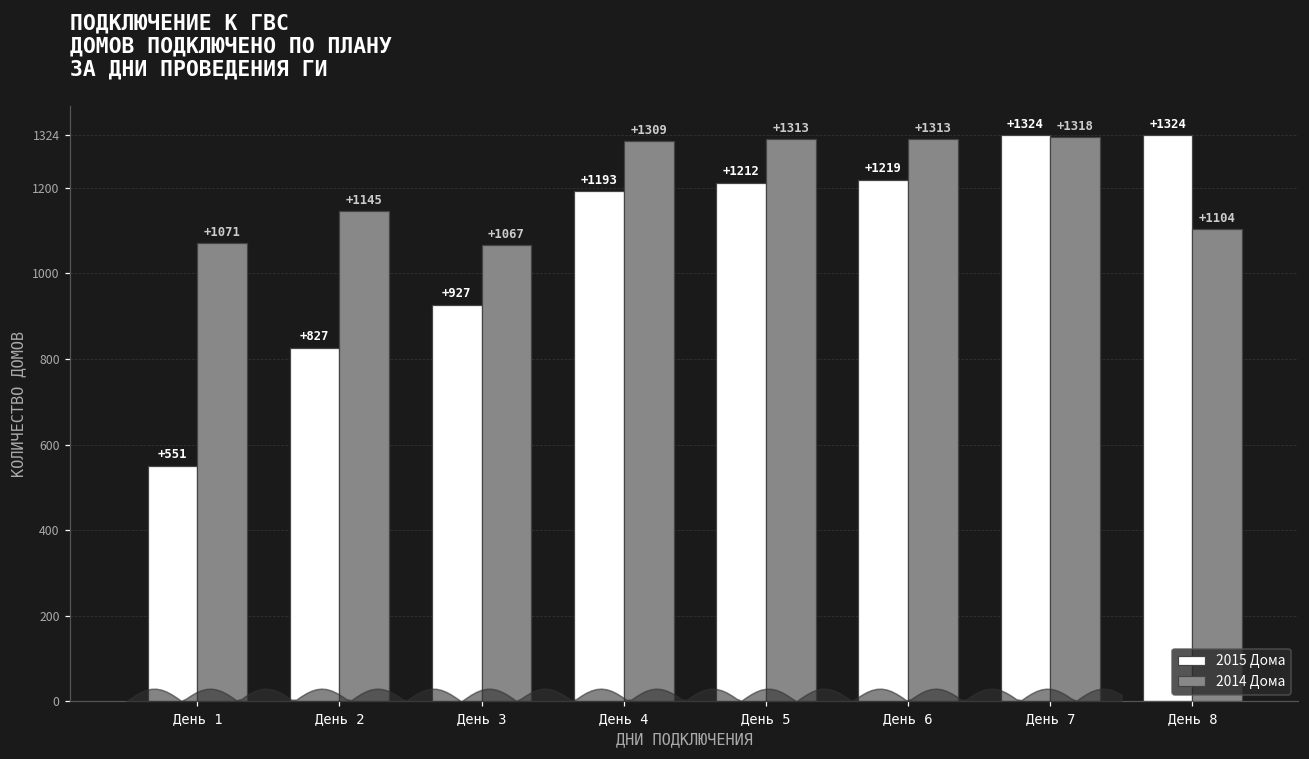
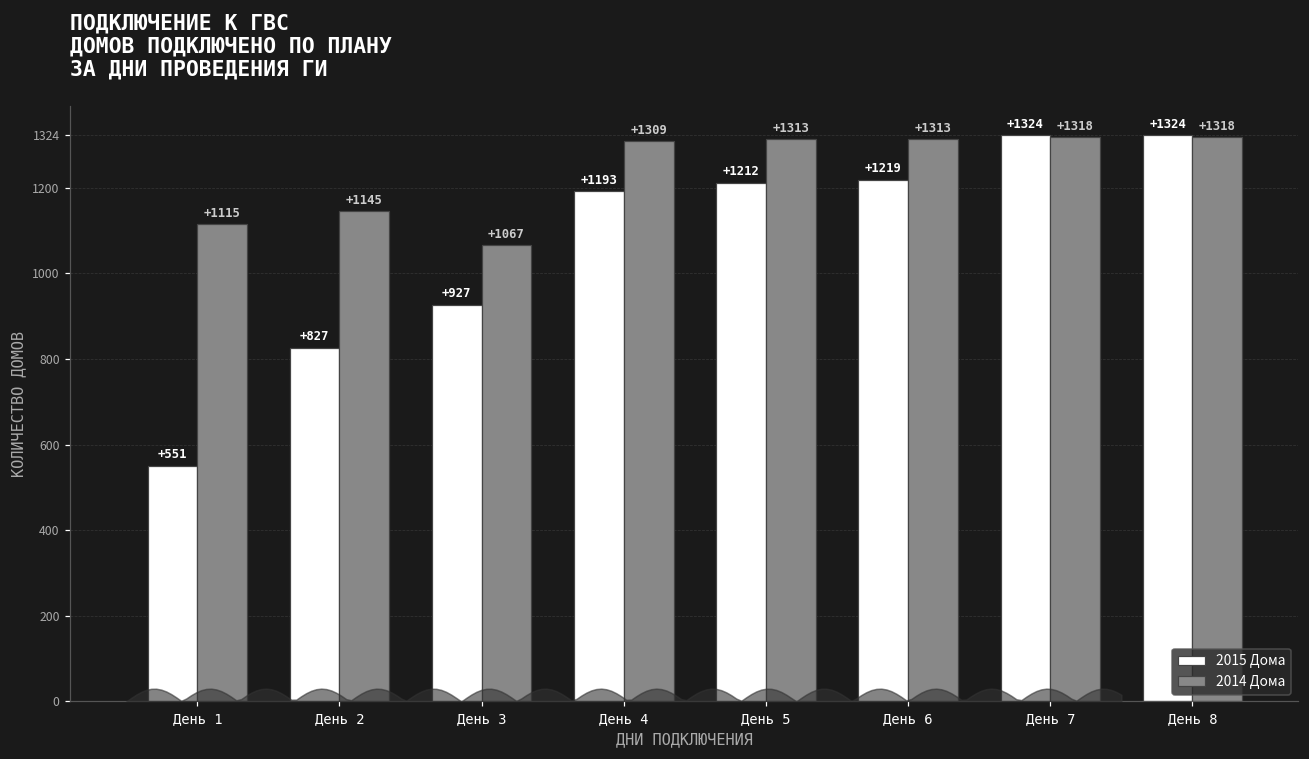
  {
    "2015 Дома": {
      "День 1": "+551",
      "День 2": "+827",
      "День 3": "+927",
      "День 4": "+1193",
      "День 5": "+1212",
      "День 6": "+1219",
      "День 7": "+1324",
      "День 8": "+1324"
    },
    "2014 Дома": {
-     "День 1": "+1071",
+     "День 1": "+1115",
      "День 2": "+1145",
      "День 3": "+1067",
      "День 4": "+1309",
      "День 5": "+1313",
      "День 6": "+1313",
      "День 7": "+1318",
-     "День 8": "+1104"
+     "День 8": "+1318"
    }
  }
